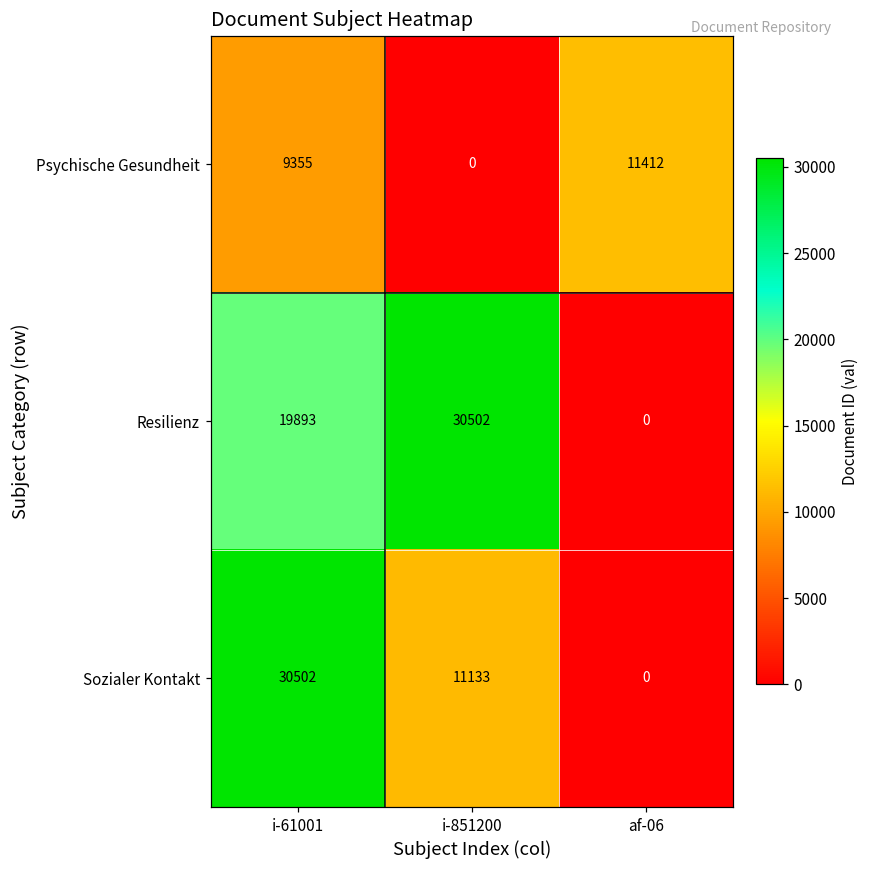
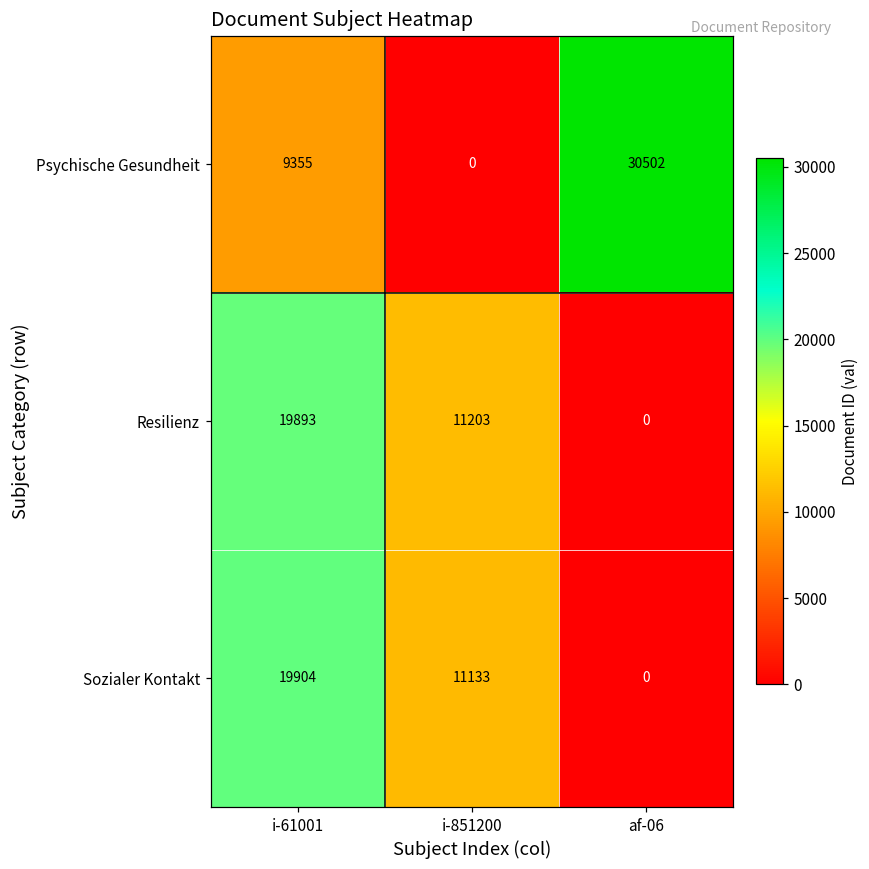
  {
    "Psychische Gesundheit": {
      "i-61001": 9355,
      "i-851200": 0,
-     "af-06": 11412
+     "af-06": 30502
    },
    "Resilienz": {
      "i-61001": 19893,
-     "i-851200": 30502,
+     "i-851200": 11203,
      "af-06": 0
    },
    "Sozialer Kontakt": {
-     "i-61001": 30502,
+     "i-61001": 19904,
      "i-851200": 11133,
      "af-06": 0
    }
  }
